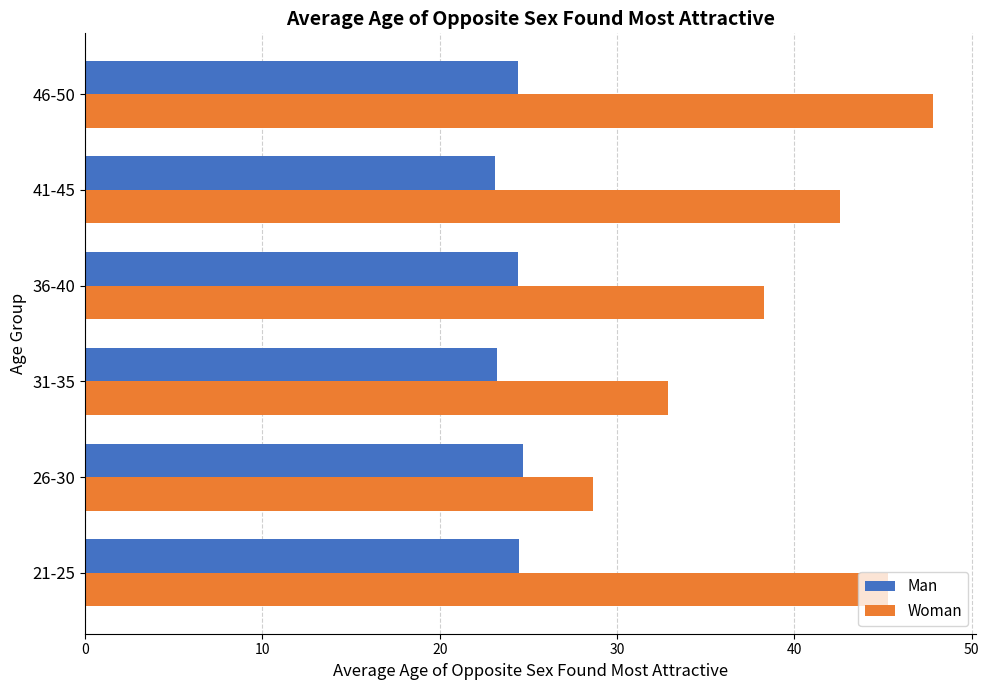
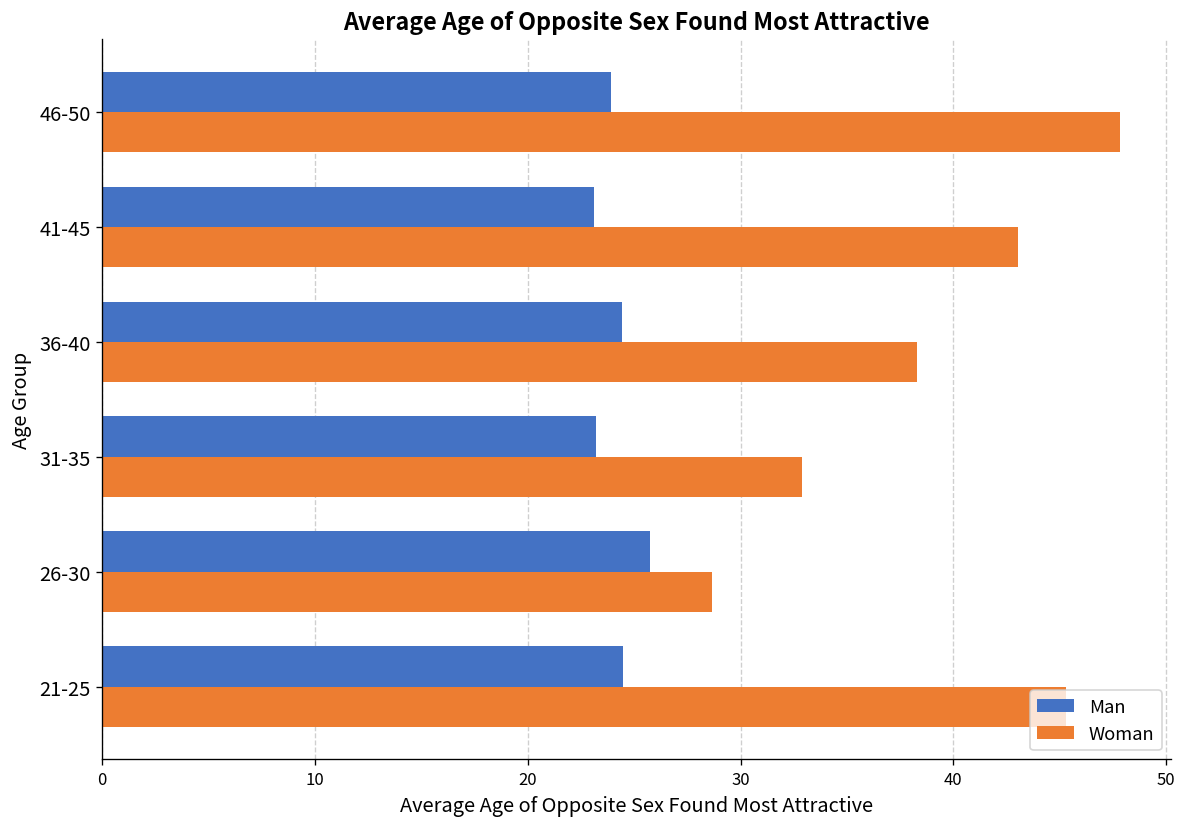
  {
    "Man": {
-     "46-50": 24.4,
+     "46-50": 23.9,
      "41-45": 23.1,
      "36-40": 24.4,
      "31-35": 23.2,
-     "26-30": 24.7,
+     "26-30": 25.7,
      "21-25": 24.5
    },
    "Woman": {
      "46-50": 47.8,
-     "41-45": 42.6,
+     "41-45": 43.1,
      "36-40": 38.3,
      "31-35": 32.9,
      "26-30": 28.6
    }
  }
